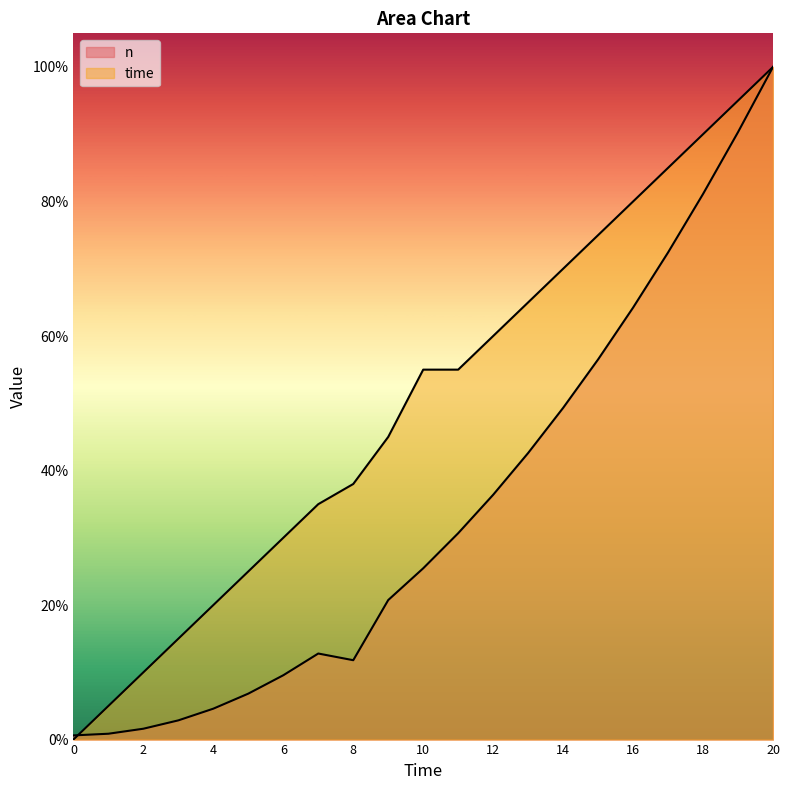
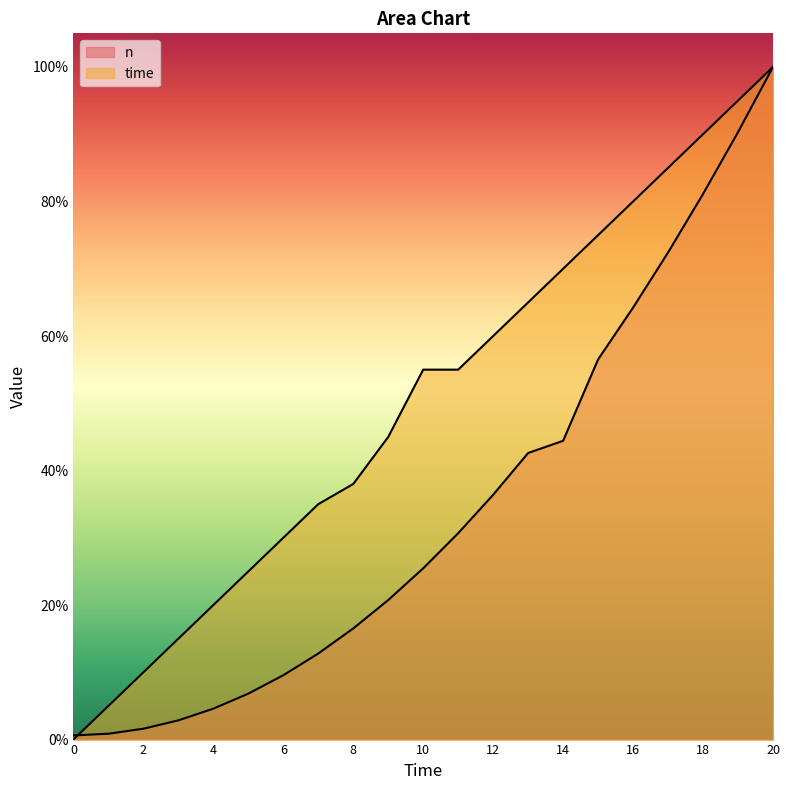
  {
    "n": {
      "0": "1%",
      "2": "2%",
      "4": "5%",
      "6": "10%",
-     "8": "12%",
+     "8": "17%",
      "10": "25%",
      "12": "36%",
-     "14": "49%",
+     "14": "44%",
      "16": "64%",
      "18": "81%"
    },
    "time": {
      "0": "0%",
      "2": "10%",
      "4": "20%",
      "6": "30%",
      "8": "38%",
      "10": "55%",
      "12": "60%",
      "14": "70%",
      "16": "80%",
      "18": "90%"
    }
  }
